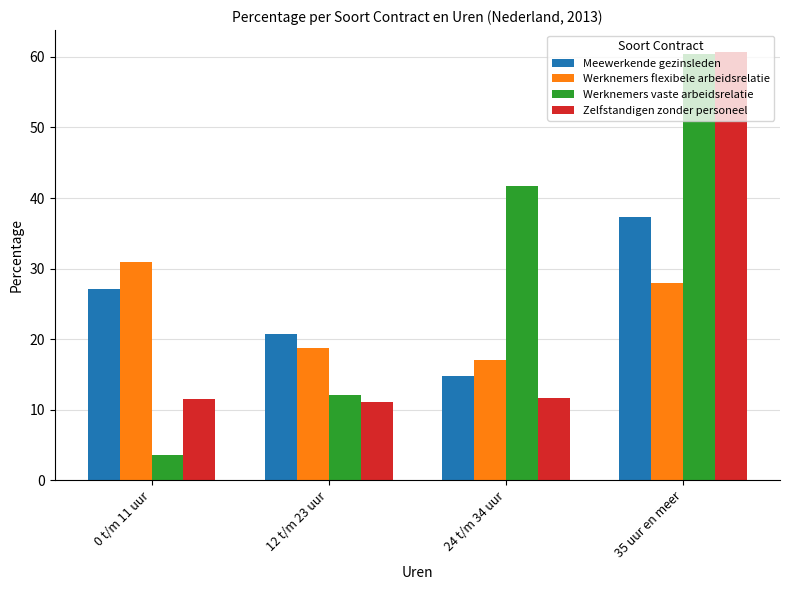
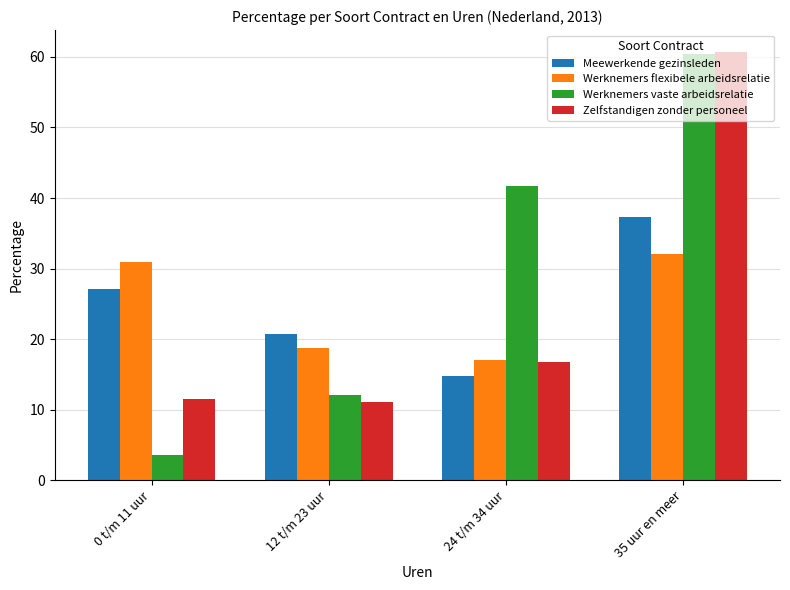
  {
    "Meewerkende gezinsleden": {
      "0 t/m 11 uur": 27,
      "12 t/m 23 uur": 21,
      "24 t/m 34 uur": 15,
      "35 uur en meer": 37
    },
    "Werknemers flexibele arbeidsrelatie": {
      "0 t/m 11 uur": 31,
      "12 t/m 23 uur": 19,
      "24 t/m 34 uur": 17,
-     "35 uur en meer": 28
+     "35 uur en meer": 32
    },
    "Werknemers vaste arbeidsrelatie": {
      "0 t/m 11 uur": 4,
      "12 t/m 23 uur": 12,
      "24 t/m 34 uur": 42
    },
    "Zelfstandigen zonder personeel": {
      "0 t/m 11 uur": 11,
      "12 t/m 23 uur": 11,
-     "24 t/m 34 uur": 12
+     "24 t/m 34 uur": 17
    }
  }
